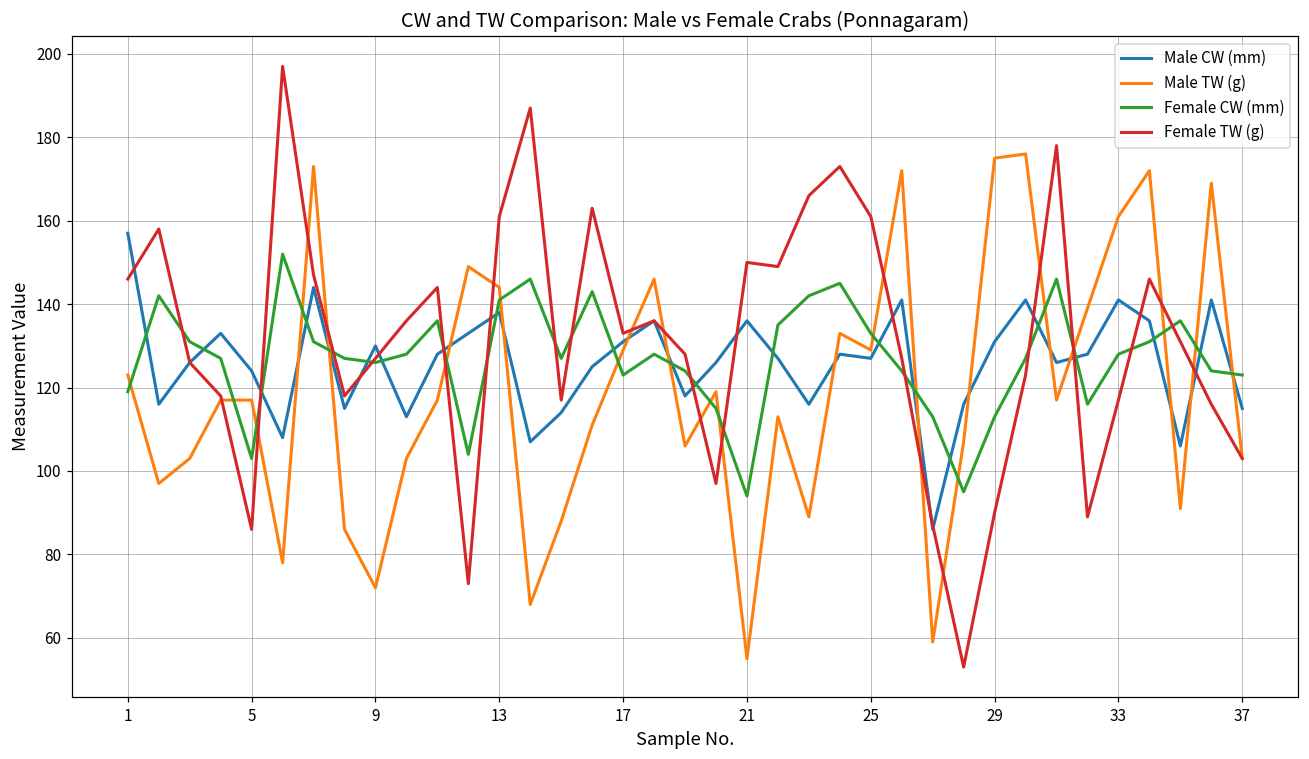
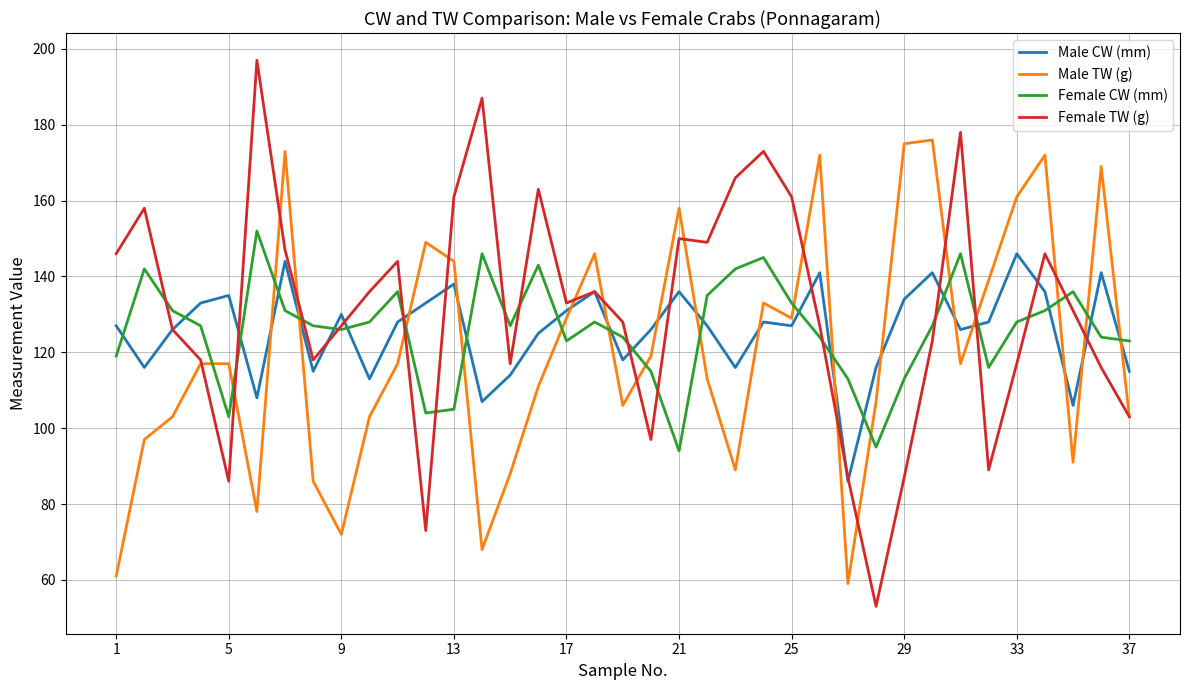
  {
    "Male CW (mm)": {
-     "1": 157,
-     "5": 124,
+     "1": 127,
+     "5": 135,
      "9": 130,
      "13": 138,
      "17": 131,
      "21": 136,
      "25": 127,
-     "29": 131,
-     "33": 141,
+     "29": 134,
+     "33": 146,
      "37": 115
    },
    "Male TW (g)": {
-     "1": 123,
+     "1": 61,
      "5": 117,
      "9": 72,
      "13": 144,
      "17": 129,
-     "21": 55,
+     "21": 158,
      "25": 129,
      "29": 175,
      "33": 161
    },
    "Female CW (mm)": {
      "1": 119,
      "5": 103,
      "9": 126,
-     "13": 141,
+     "13": 105,
      "17": 123,
      "21": 94,
      "25": 133,
      "29": 113,
      "33": 128,
      "37": 123
    },
    "Female TW (g)": {
      "1": 146,
      "5": 86,
      "9": 127,
      "13": 161,
      "17": 133,
      "21": 150,
      "25": 161,
-     "29": 90,
+     "29": 87,
      "33": 117
    }
  }
